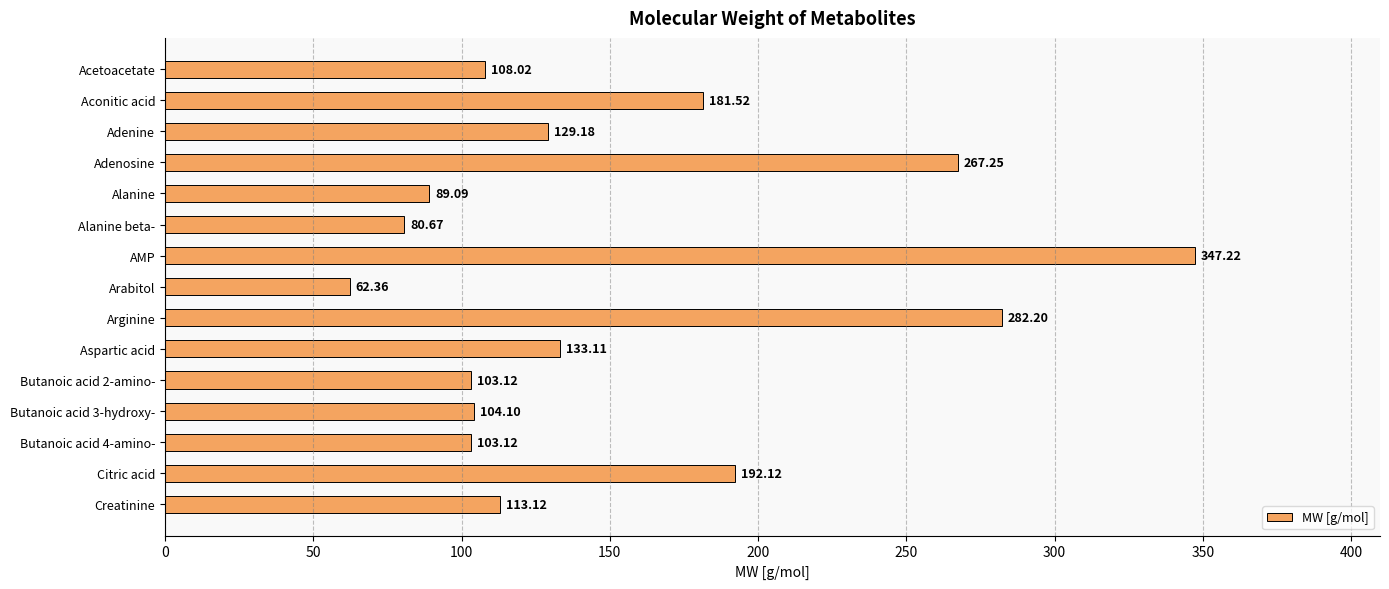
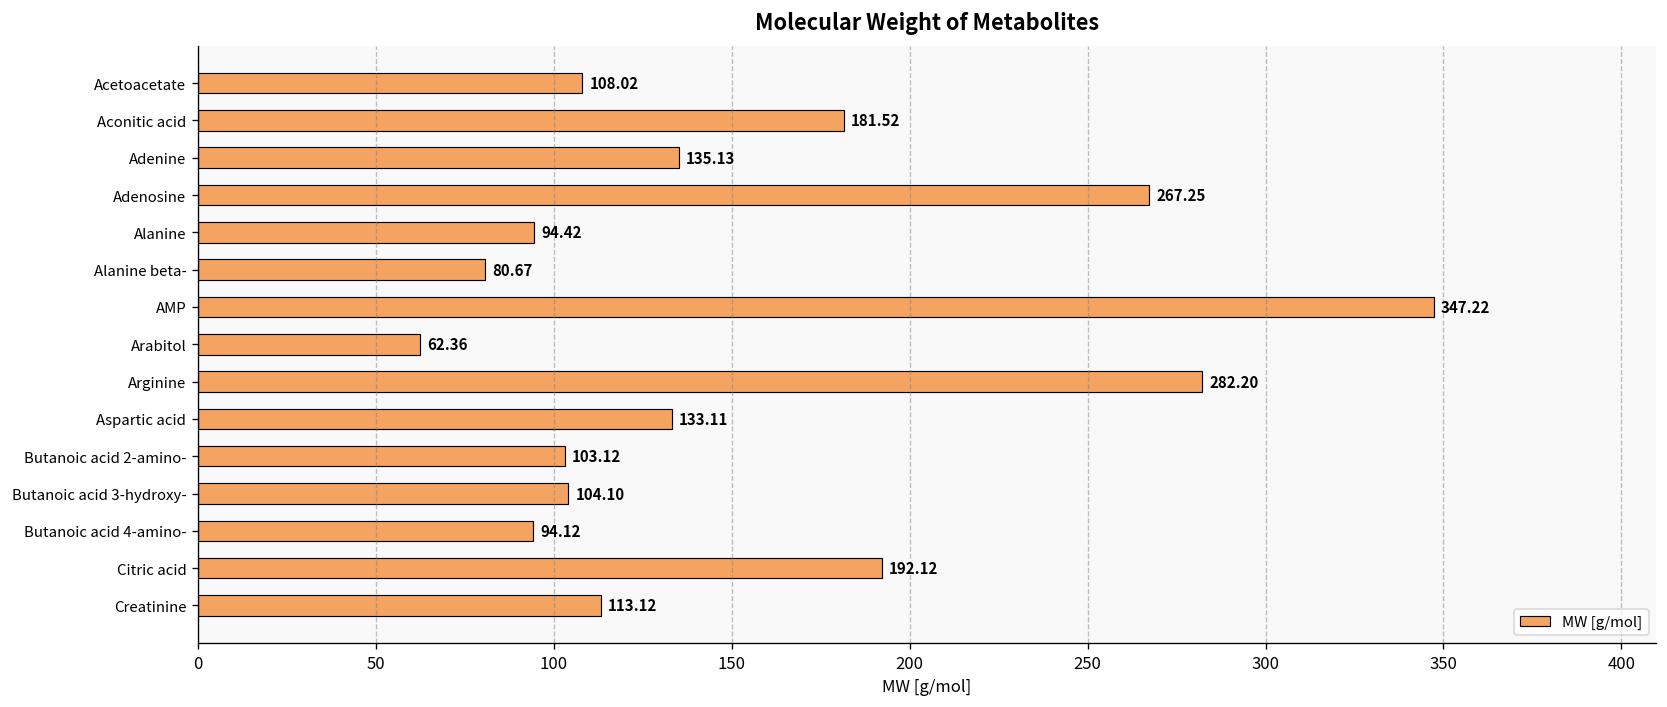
  {
    "Acetoacetate": 108.02,
    "Aconitic acid": 181.52,
-   "Adenine": 129.18,
+   "Adenine": 135.13,
    "Adenosine": 267.25,
-   "Alanine": 89.09,
+   "Alanine": 94.42,
    "Alanine beta-": 80.67,
    "AMP": 347.22,
    "Arabitol": 62.36,
    "Arginine": 282.20,
    "Aspartic acid": 133.11,
    "Butanoic acid 2-amino-": 103.12,
    "Butanoic acid 3-hydroxy-": 104.10,
-   "Butanoic acid 4-amino-": 103.12,
+   "Butanoic acid 4-amino-": 94.12,
    "Citric acid": 192.12,
    "Creatinine": 113.12
  }
